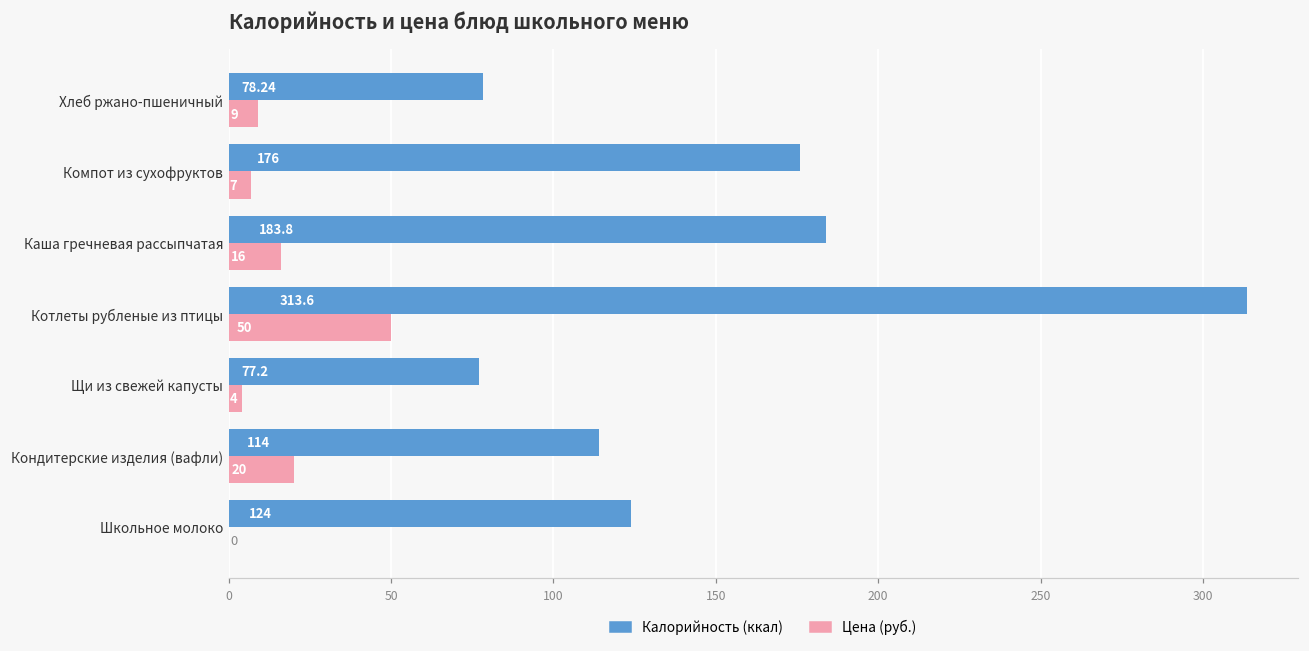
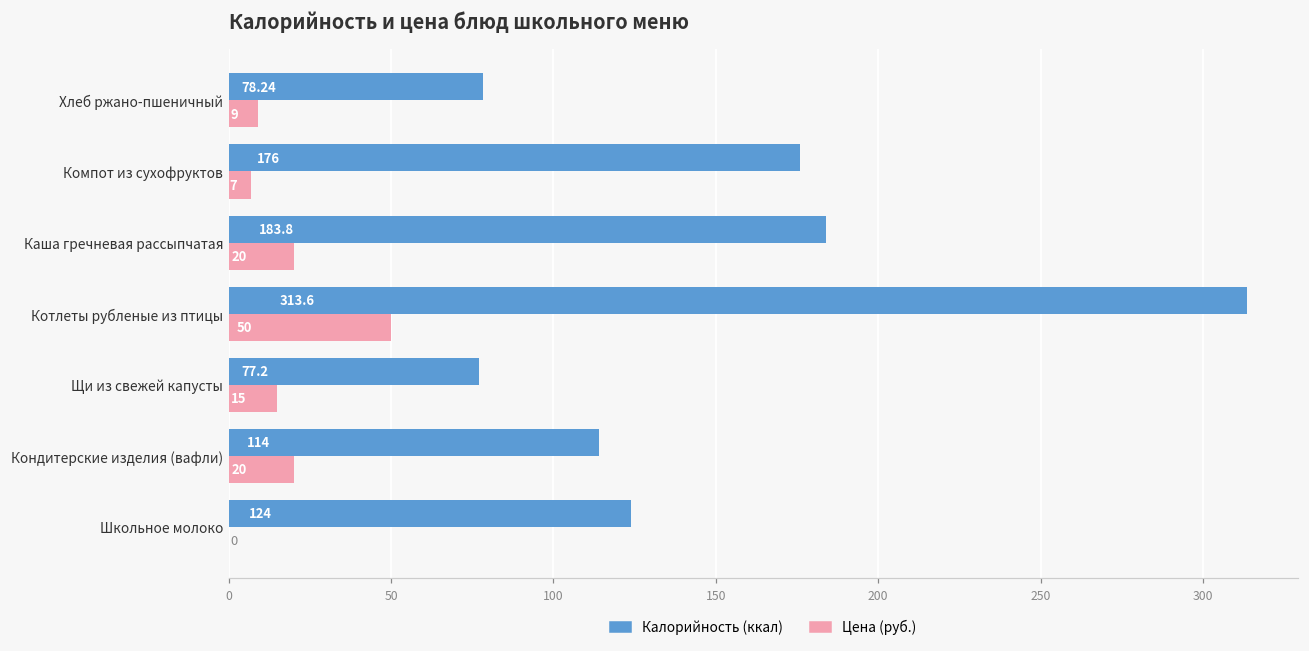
  {
    "Цена (руб.)": {
      "Хлеб ржано-пшеничный": 9,
      "Компот из сухофруктов": 7,
-     "Каша гречневая рассыпчатая": 16,
+     "Каша гречневая рассыпчатая": 20,
      "Котлеты рубленые из птицы": 50,
-     "Щи из свежей капусты": 4,
+     "Щи из свежей капусты": 15,
      "Кондитерские изделия (вафли)": 20,
      "Школьное молоко": 0
    }
  }
